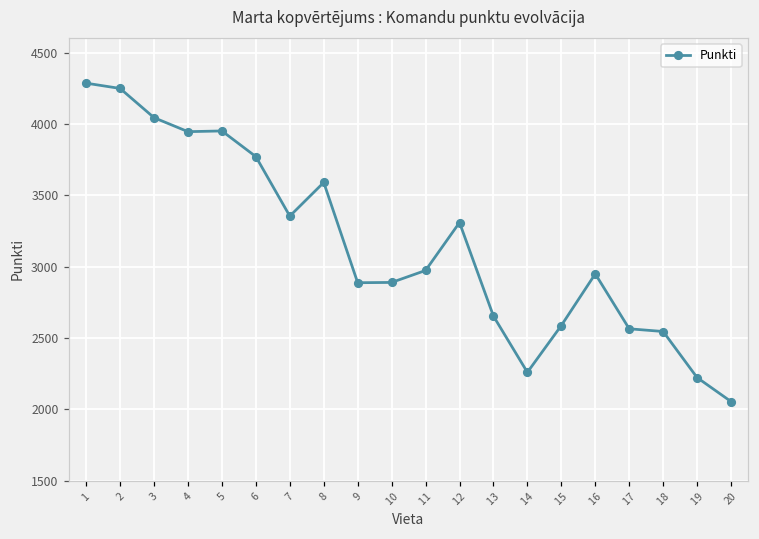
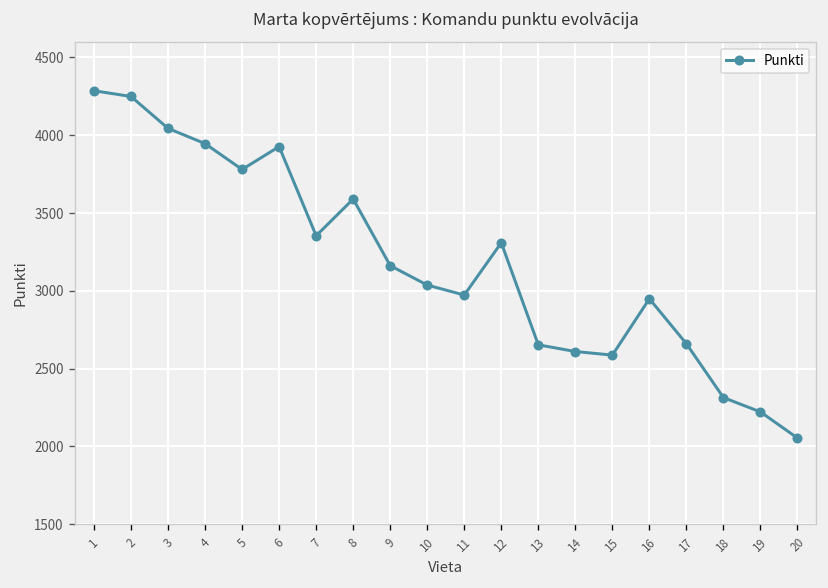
  {
    "1": 4290,
    "2": 4250,
    "3": 4040,
    "4": 3950,
-   "5": 3950,
-   "6": 3770,
+   "5": 3780,
+   "6": 3930,
    "7": 3350,
    "8": 3590,
-   "9": 2890,
-   "10": 2890,
+   "9": 3160,
+   "10": 3040,
    "11": 2970,
    "12": 3310,
    "13": 2650,
-   "14": 2260,
+   "14": 2610,
    "15": 2590,
    "16": 2950,
-   "17": 2560,
-   "18": 2550,
+   "17": 2660,
+   "18": 2310,
    "19": 2220,
    "20": 2050
  }
